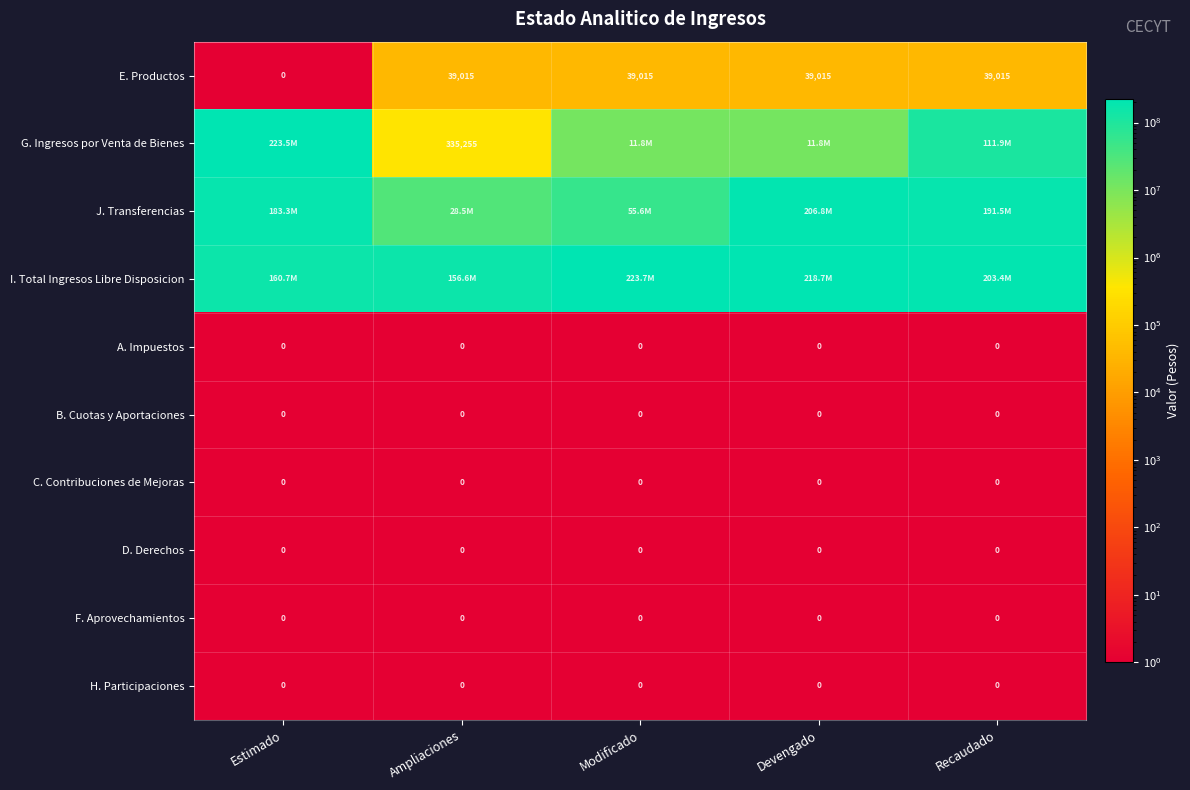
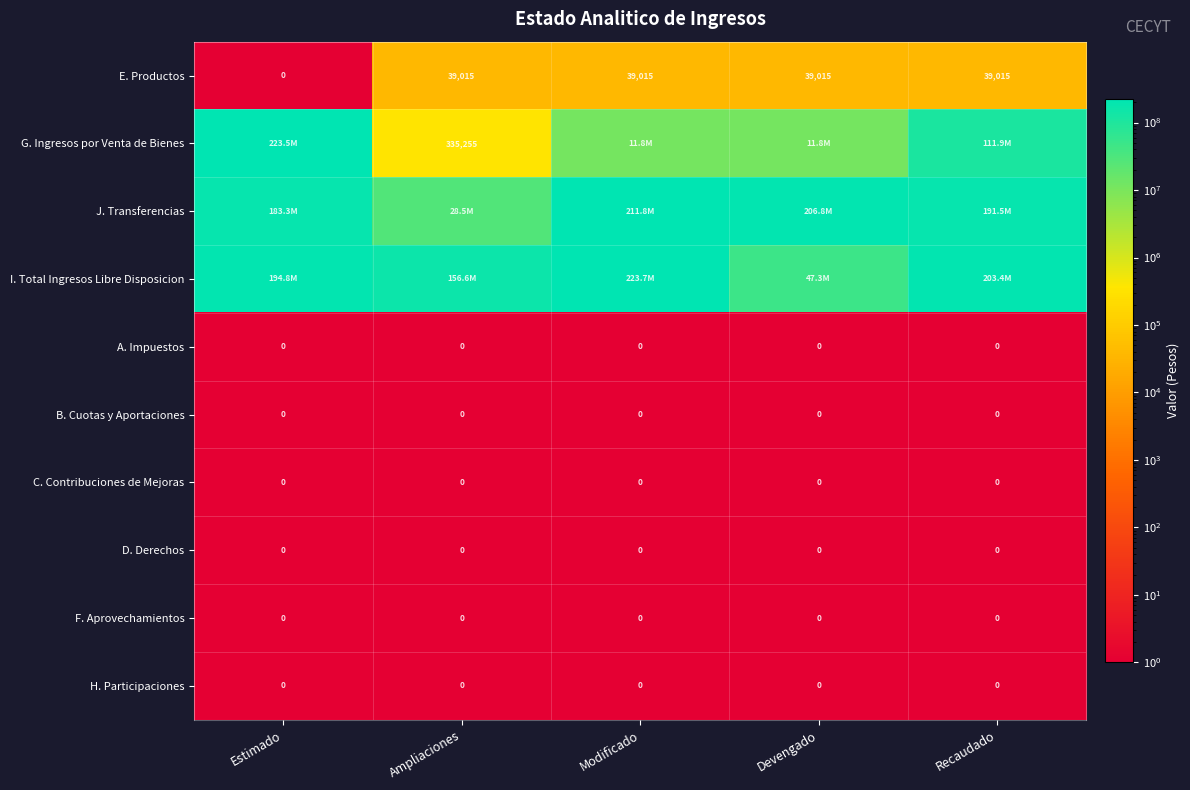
  {
    "E. Productos": {
      "Estimado": "0",
      "Ampliaciones": "39,015",
      "Modificado": "39,015",
      "Devengado": "39,015",
      "Recaudado": "39,015"
    },
    "G. Ingresos por Venta de Bienes": {
      "Estimado": "223.5M",
      "Ampliaciones": "335,255",
      "Modificado": "11.8M",
      "Devengado": "11.8M",
      "Recaudado": "111.9M"
    },
    "J. Transferencias": {
      "Estimado": "183.3M",
      "Ampliaciones": "28.5M",
-     "Modificado": "55.6M",
+     "Modificado": "211.8M",
      "Devengado": "206.8M",
      "Recaudado": "191.5M"
    },
    "I. Total Ingresos Libre Disposicion": {
-     "Estimado": "160.7M",
+     "Estimado": "194.8M",
      "Ampliaciones": "156.6M",
      "Modificado": "223.7M",
-     "Devengado": "218.7M",
+     "Devengado": "47.3M",
      "Recaudado": "203.4M"
    },
    "A. Impuestos": {
      "Estimado": "0",
      "Ampliaciones": "0",
      "Modificado": "0",
      "Devengado": "0",
      "Recaudado": "0"
    },
    "B. Cuotas y Aportaciones": {
      "Estimado": "0",
      "Ampliaciones": "0",
      "Modificado": "0",
      "Devengado": "0",
      "Recaudado": "0"
    },
    "C. Contribuciones de Mejoras": {
      "Estimado": "0",
      "Ampliaciones": "0",
      "Modificado": "0",
      "Devengado": "0",
      "Recaudado": "0"
    },
    "D. Derechos": {
      "Estimado": "0",
      "Ampliaciones": "0",
      "Modificado": "0",
      "Devengado": "0",
      "Recaudado": "0"
    },
    "F. Aprovechamientos": {
      "Estimado": "0",
      "Ampliaciones": "0",
      "Modificado": "0",
      "Devengado": "0",
      "Recaudado": "0"
    },
    "H. Participaciones": {
      "Estimado": "0",
      "Ampliaciones": "0",
      "Modificado": "0",
      "Devengado": "0",
      "Recaudado": "0"
    }
  }
